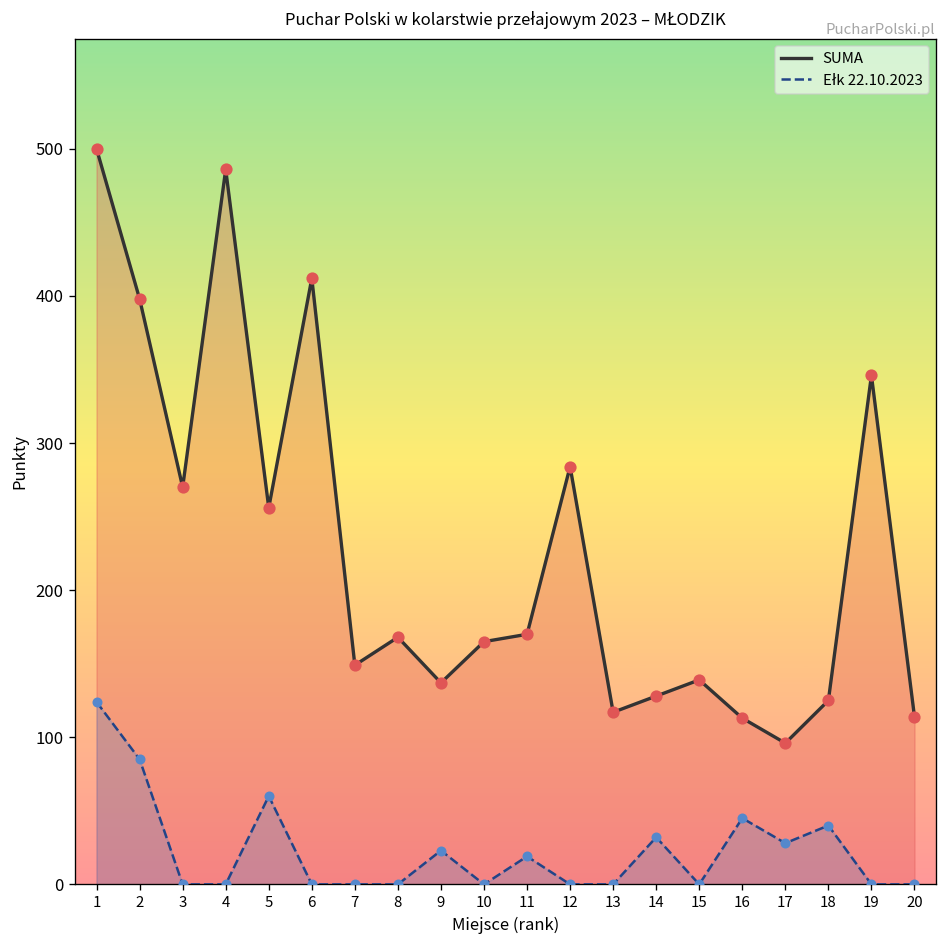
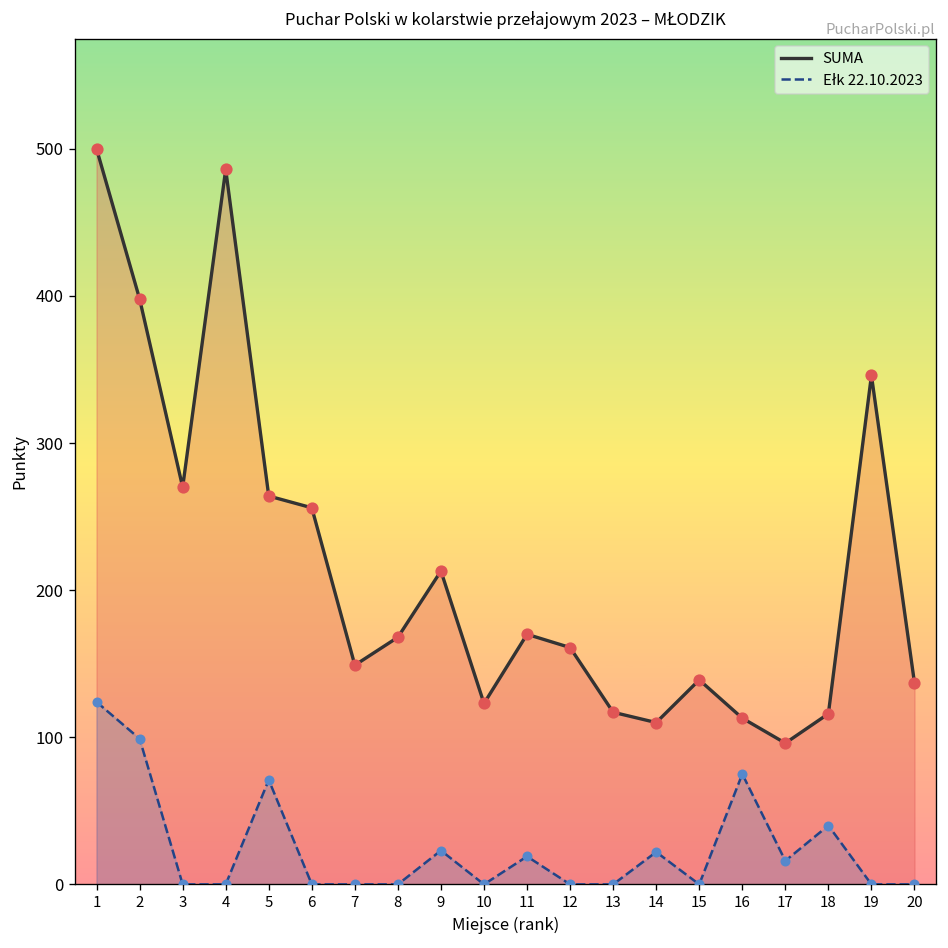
  {
    "SUMA": {
      "1": 500,
      "2": 398,
      "3": 270,
      "4": 486,
-     "5": 256,
-     "6": 412,
+     "5": 264,
+     "6": 256,
      "7": 149,
      "8": 168,
-     "9": 137,
-     "10": 165,
+     "9": 213,
+     "10": 123,
      "11": 170,
-     "12": 284,
+     "12": 161,
      "13": 117,
-     "14": 128,
+     "14": 110,
      "15": 139,
      "16": 113,
      "17": 96,
-     "18": 125,
+     "18": 116,
      "19": 346,
-     "20": 114
+     "20": 137
    },
    "Ełk 22.10.2023": {
      "1": 124,
-     "2": 85,
+     "2": 99,
      "3": 0,
      "4": 0,
-     "5": 60,
+     "5": 71,
      "6": 0,
      "7": 0,
      "8": 0,
      "9": 23,
      "10": 0,
      "11": 19,
      "12": 0,
      "13": 0,
-     "14": 32,
+     "14": 22,
      "15": 0,
-     "16": 45,
-     "17": 28,
+     "16": 75,
+     "17": 16,
      "18": 40,
      "19": 0,
      "20": 0
    }
  }
